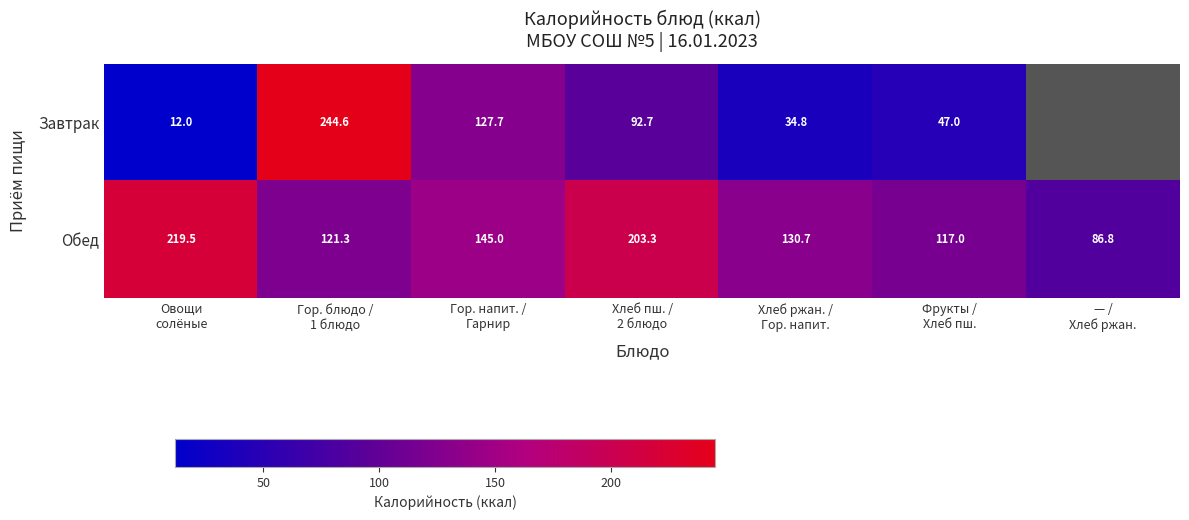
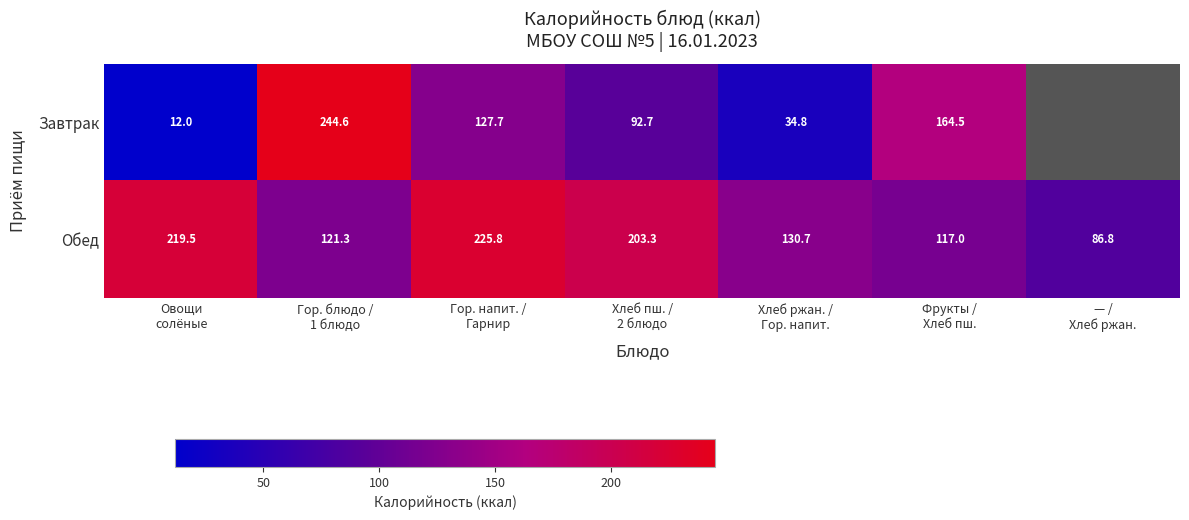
  {
    "Завтрак": {
      "Овощи солёные": 12.0,
      "Гор. блюдо / 1 блюдо": 244.6,
      "Гор. напит. / Гарнир": 127.7,
      "Хлеб пш. / 2 блюдо": 92.7,
      "Хлеб ржан. / Гор. напит.": 34.8,
-     "Фрукты / Хлеб пш.": 47.0
+     "Фрукты / Хлеб пш.": 164.5
    },
    "Обед": {
      "Овощи солёные": 219.5,
      "Гор. блюдо / 1 блюдо": 121.3,
-     "Гор. напит. / Гарнир": 145.0,
+     "Гор. напит. / Гарнир": 225.8,
      "Хлеб пш. / 2 блюдо": 203.3,
      "Хлеб ржан. / Гор. напит.": 130.7,
      "Фрукты / Хлеб пш.": 117.0,
      "— / Хлеб ржан.": 86.8
    }
  }
